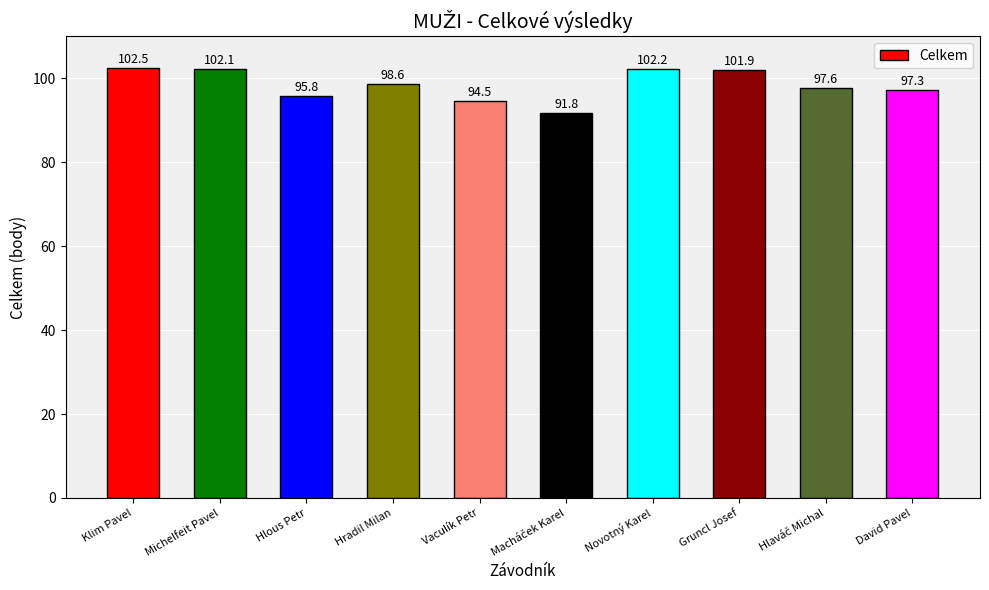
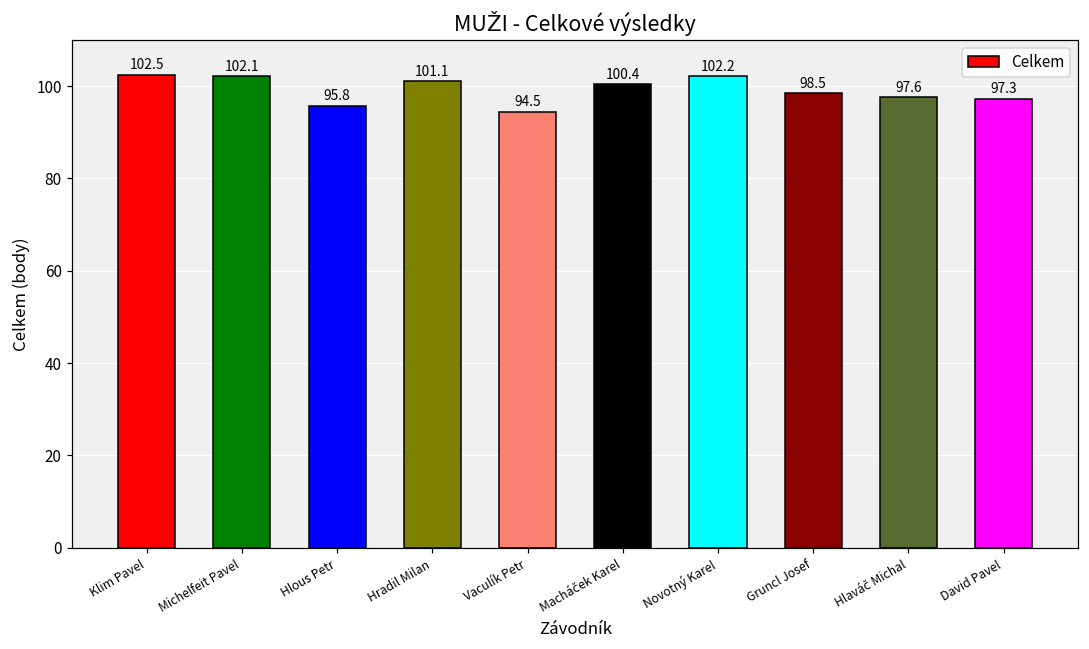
  {
    "Klim Pavel": 102.5,
    "Michelfeit Pavel": 102.1,
    "Hlous Petr": 95.8,
-   "Hradil Milan": 98.6,
+   "Hradil Milan": 101.1,
    "Vaculík Petr": 94.5,
-   "Macháček Karel": 91.8,
+   "Macháček Karel": 100.4,
    "Novotný Karel": 102.2,
-   "Gruncl Josef": 101.9,
+   "Gruncl Josef": 98.5,
    "Hlaváč Michal": 97.6,
    "David Pavel": 97.3
  }
